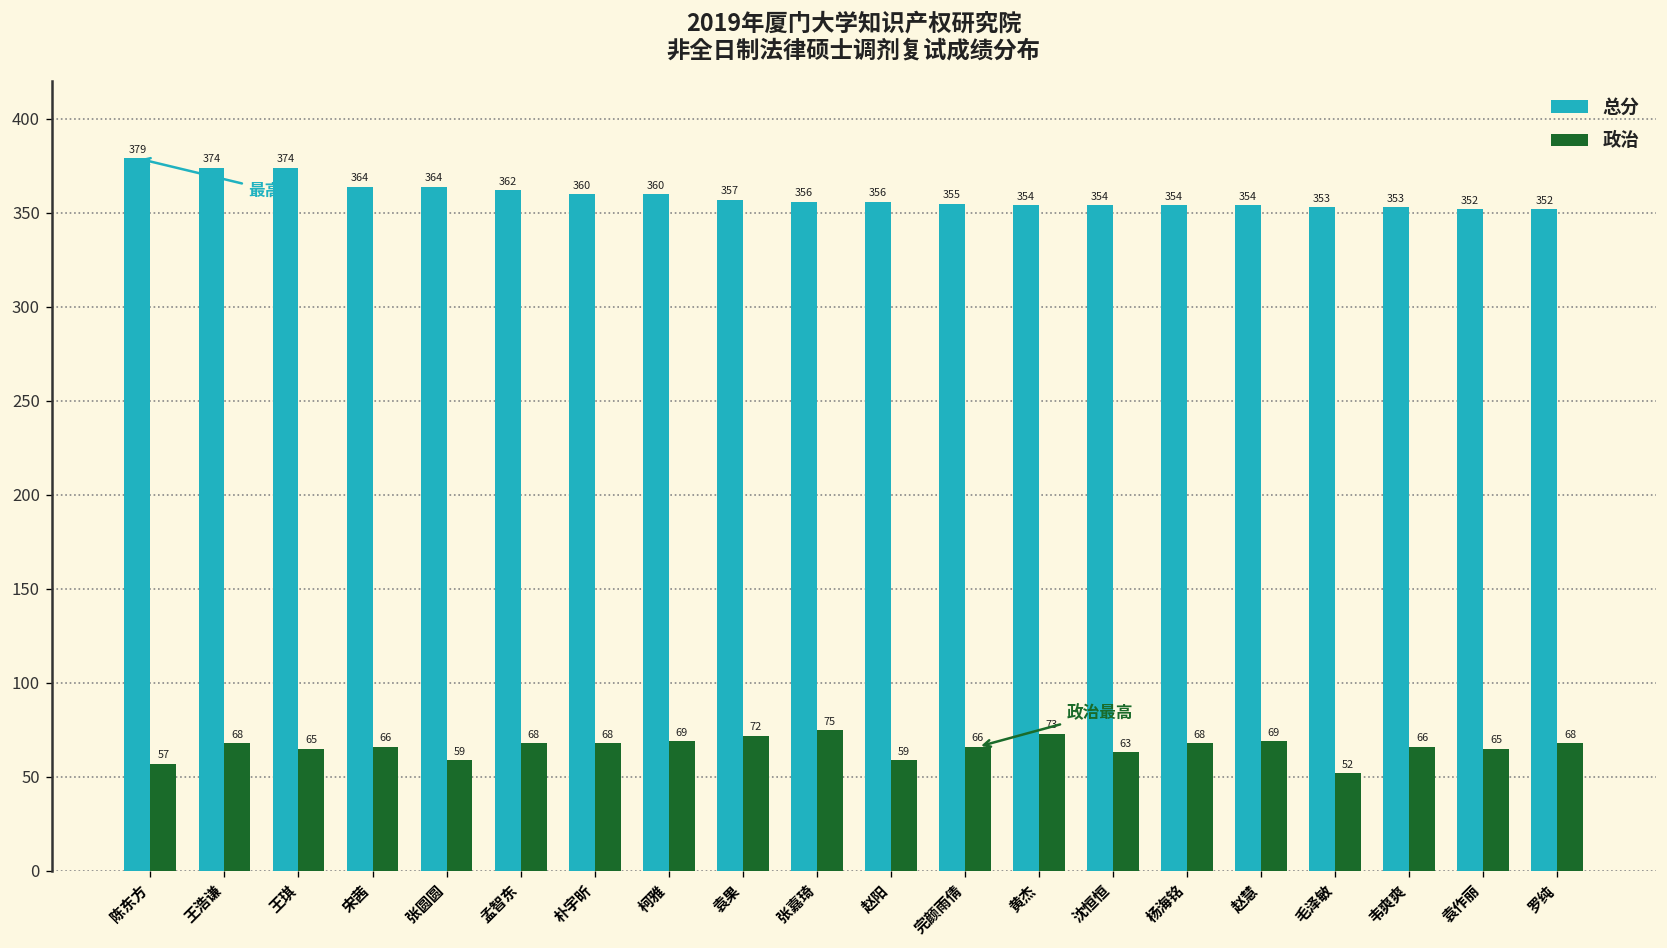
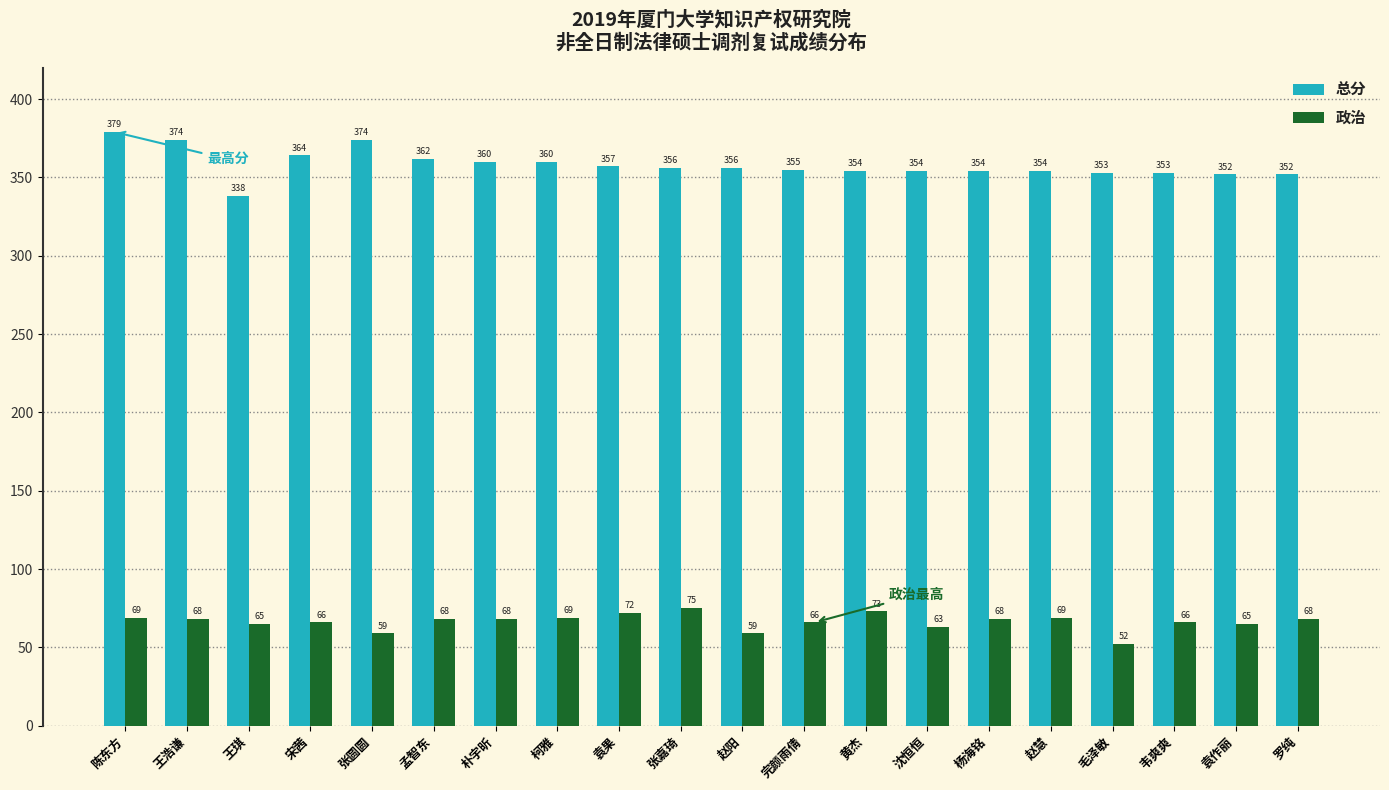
  {
    "总分": {
      "陈东方": 379,
-     "王琪": 374,
+     "王琪": 338,
      "宋茜": 364,
-     "张圆圆": 364,
+     "张圆圆": 374,
      "孟智东": 362,
      "朴宇昕": 360,
      "柯雅": 360,
      "袁果": 357,
      "张嘉琦": 356,
      "赵阳": 356,
      "完颜雨倩": 355,
      "黄杰": 354,
      "沈恒恒": 354,
      "杨海铭": 354,
      "赵慧": 354,
      "毛泽敏": 353,
      "韦爽爽": 353,
      "袁作丽": 352,
      "罗纯": 352
    },
    "政治": {
-     "陈东方": 57,
+     "陈东方": 69,
      "王浩谦": 68,
      "王琪": 65,
      "宋茜": 66,
      "张圆圆": 59,
      "孟智东": 68,
      "朴宇昕": 68,
      "柯雅": 69,
      "袁果": 72,
      "张嘉琦": 75,
      "赵阳": 59,
      "完颜雨倩": 66,
      "杨海铭": 68,
      "赵慧": 69,
      "毛泽敏": 52,
      "韦爽爽": 66,
      "袁作丽": 65,
      "罗纯": 68
    }
  }
